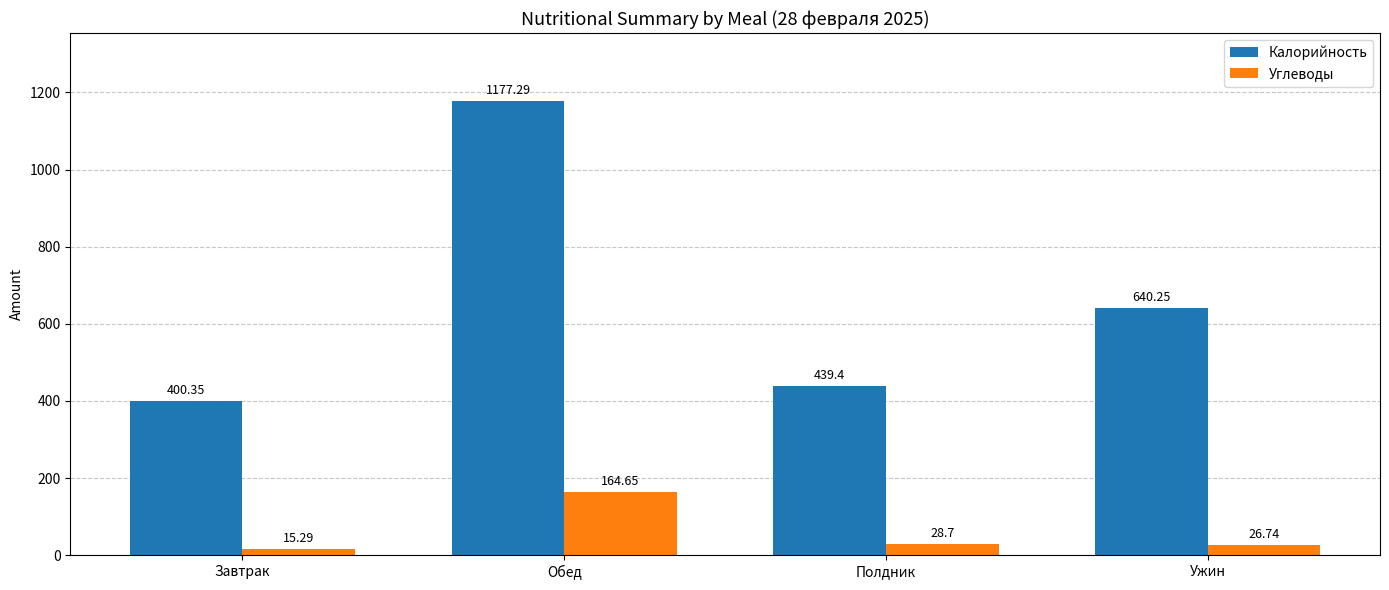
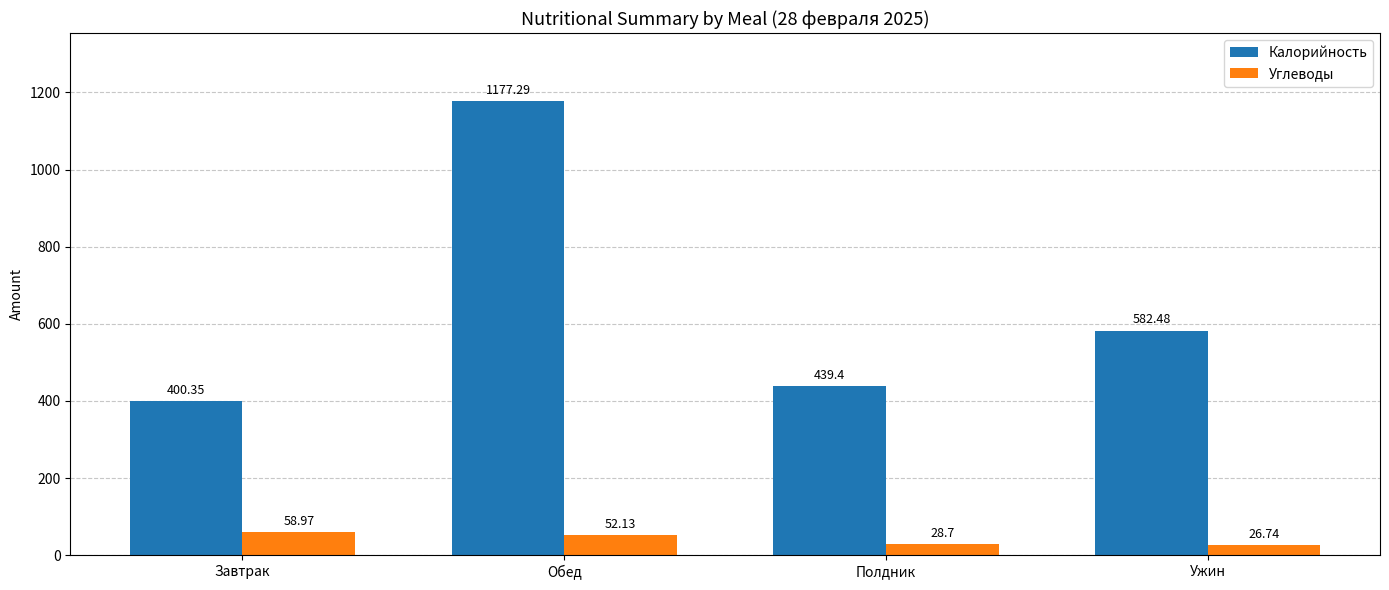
  {
    "Калорийность": {
      "Завтрак": 400.35,
      "Обед": 1177.29,
      "Полдник": 439.4,
-     "Ужин": 640.25
+     "Ужин": 582.48
    },
    "Углеводы": {
-     "Завтрак": 15.29,
-     "Обед": 164.65,
+     "Завтрак": 58.97,
+     "Обед": 52.13,
      "Полдник": 28.7,
      "Ужин": 26.74
    }
  }
